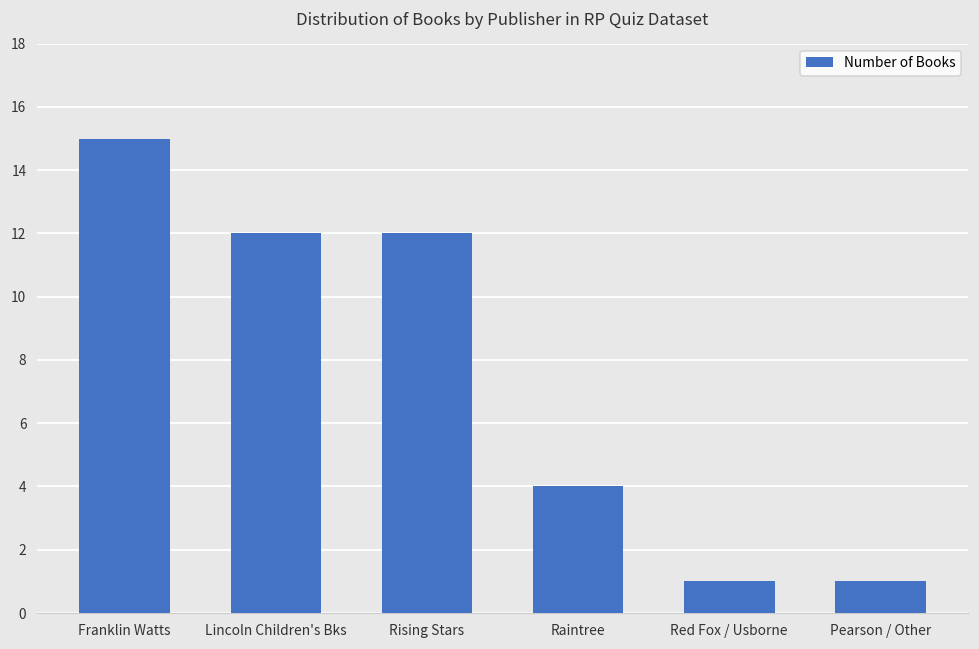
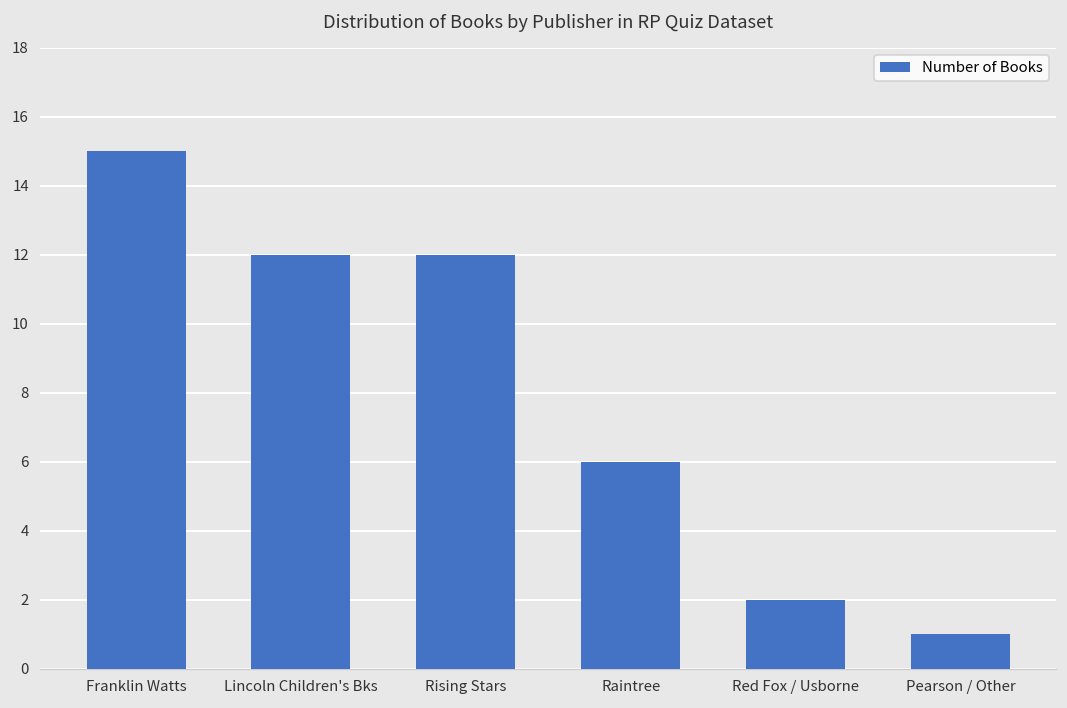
  {
    "Franklin Watts": 15,
    "Lincoln Children's Bks": 12,
    "Rising Stars": 12,
-   "Raintree": 4,
-   "Red Fox / Usborne": 1,
+   "Raintree": 6,
+   "Red Fox / Usborne": 2,
    "Pearson / Other": 1
  }
